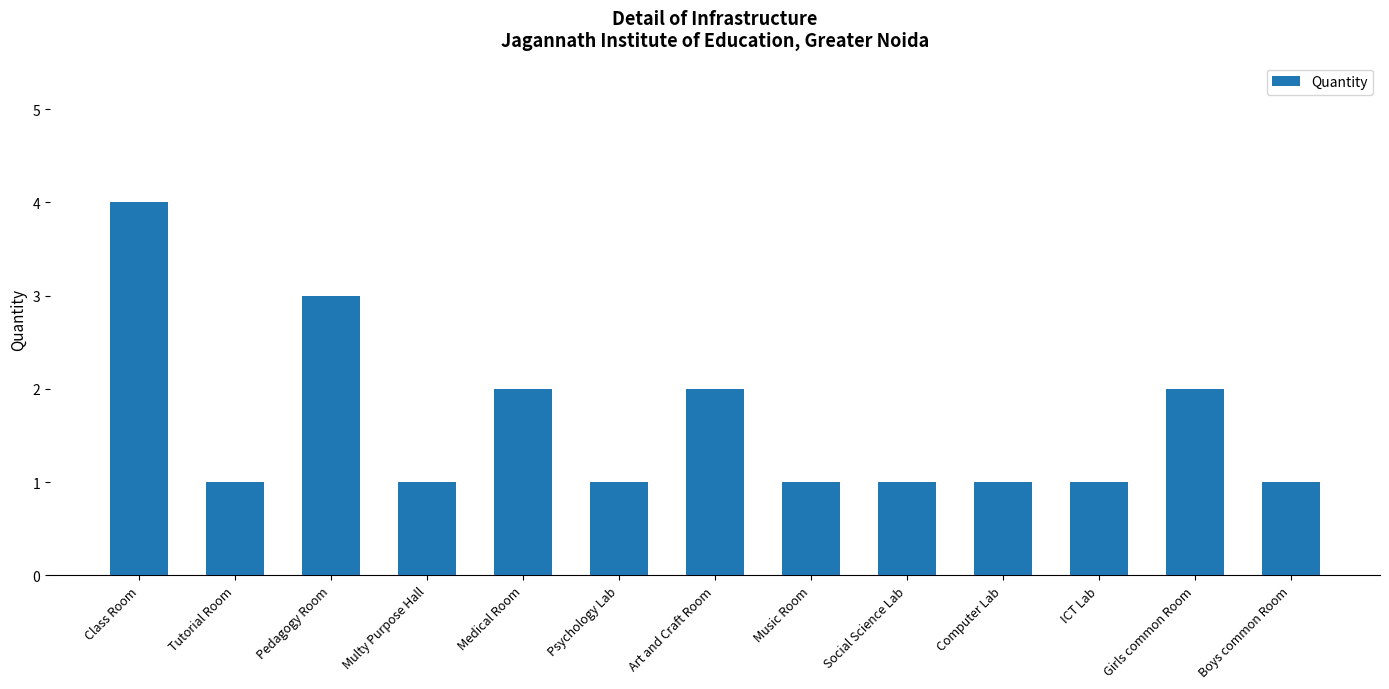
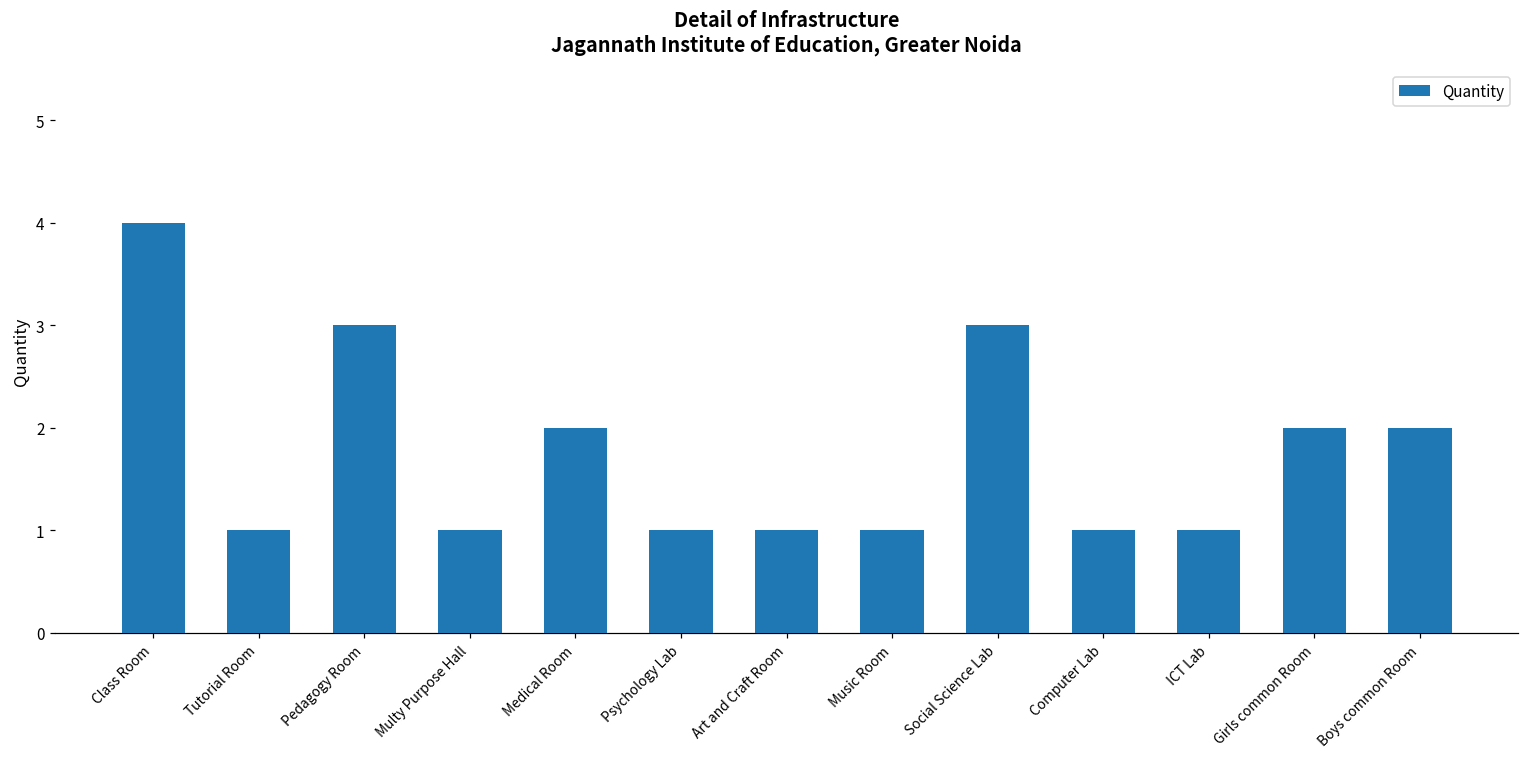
  {
    "Class Room": 4,
    "Tutorial Room": 1,
    "Pedagogy Room": 3,
    "Multy Purpose Hall": 1,
    "Medical Room": 2,
    "Psychology Lab": 1,
-   "Art and Craft Room": 2,
+   "Art and Craft Room": 1,
    "Music Room": 1,
-   "Social Science Lab": 1,
+   "Social Science Lab": 3,
    "Computer Lab": 1,
    "ICT Lab": 1,
    "Girls common Room": 2,
-   "Boys common Room": 1
+   "Boys common Room": 2
  }
